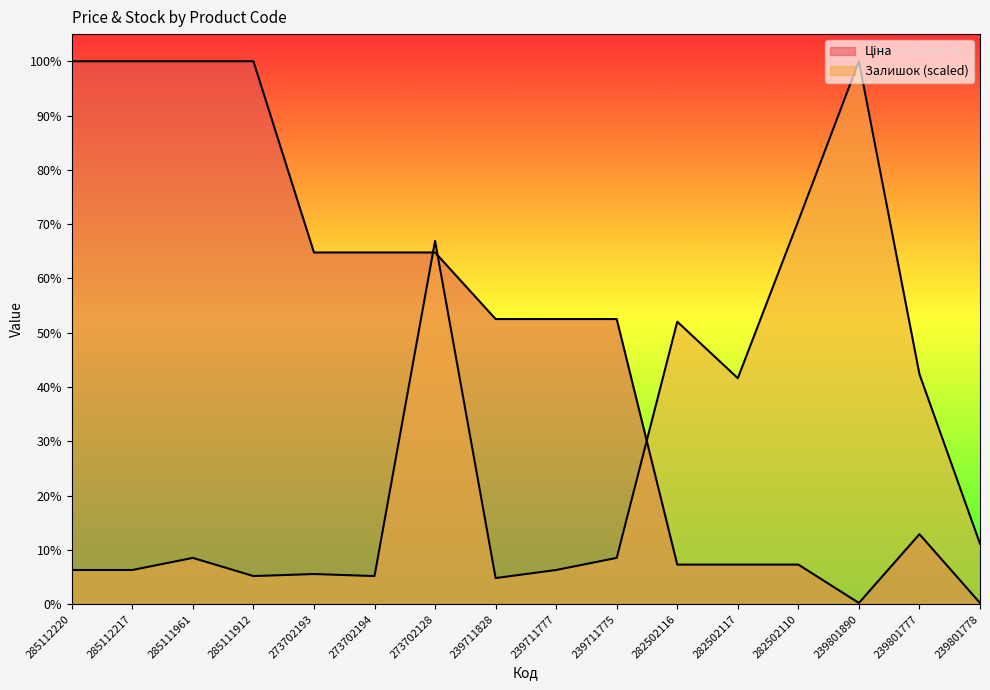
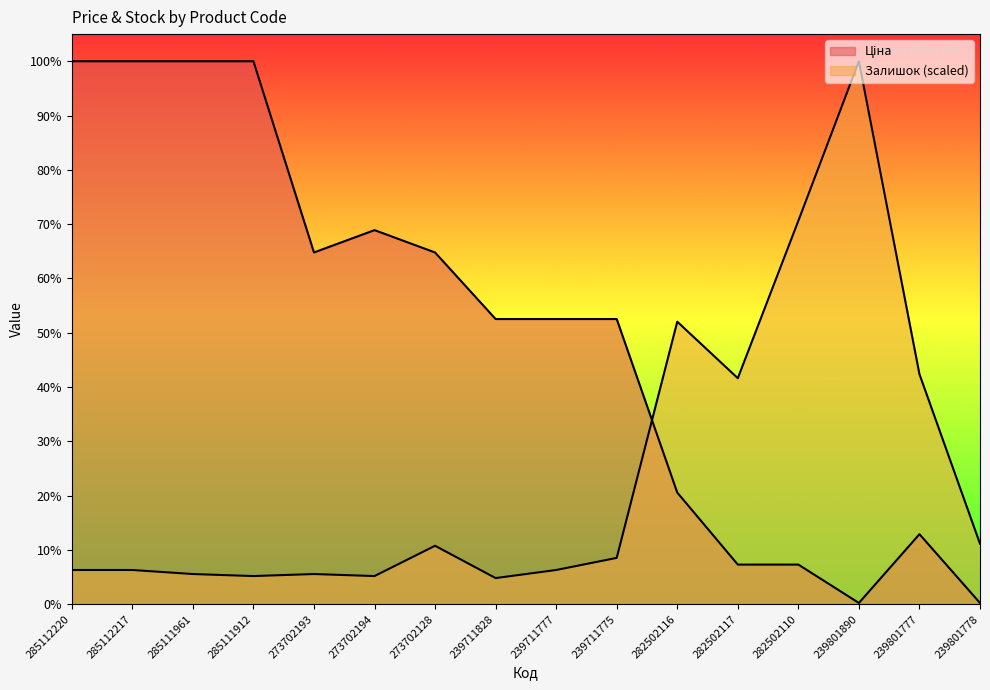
  {
    "Ціна": {
      "285112220": "100%",
      "285112217": "100%",
      "285111961": "100%",
      "285111912": "100%",
      "273702193": "65%",
-     "273702194": "65%",
+     "273702194": "69%",
      "273702128": "65%",
      "239711828": "53%",
      "239711777": "53%",
      "239711775": "53%",
-     "282502116": "7%",
+     "282502116": "21%",
      "282502117": "7%",
      "282502110": "7%",
      "239801890": "0%",
      "239801777": "13%",
      "239801778": "0%"
    },
    "Залишок (scaled)": {
      "285112220": "6%",
      "285112217": "6%",
-     "285111961": "9%",
+     "285111961": "6%",
      "285111912": "5%",
      "273702193": "6%",
      "273702194": "5%",
-     "273702128": "67%",
+     "273702128": "11%",
      "239711828": "5%",
      "239711777": "6%",
      "239711775": "9%",
      "282502116": "52%",
      "282502117": "42%",
      "282502110": "71%",
      "239801777": "42%",
      "239801778": "11%"
    }
  }
